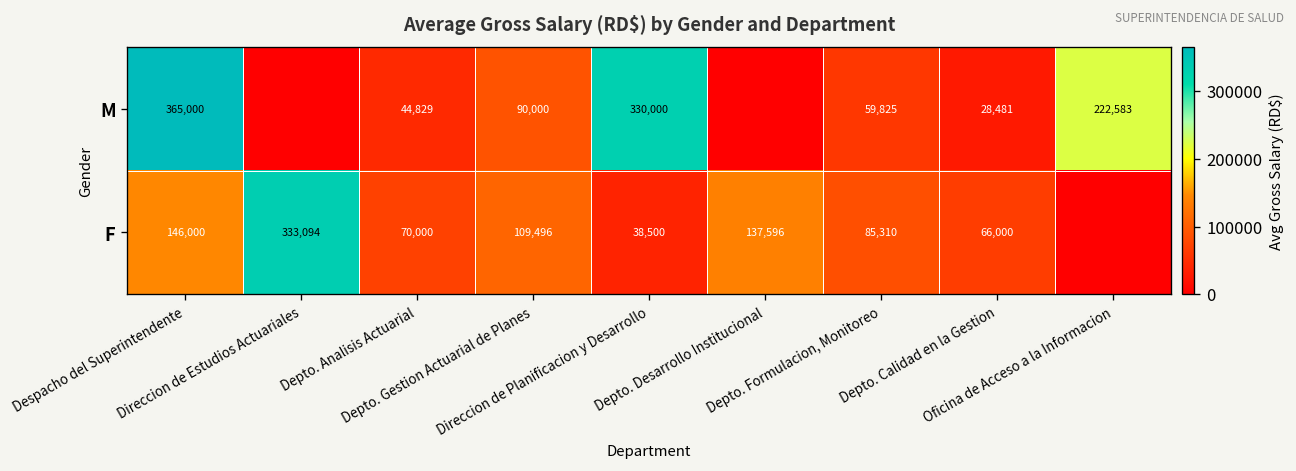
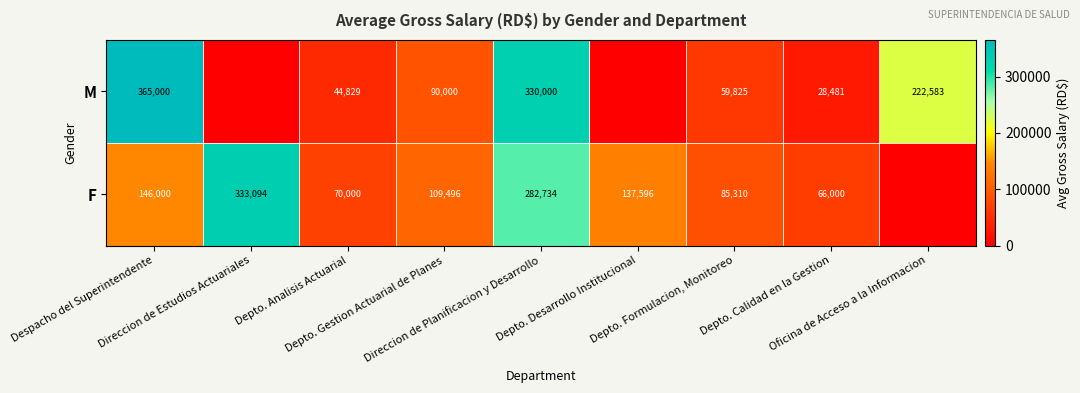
  {
    "M": {
      "Despacho del Superintendente": "365,000",
      "Depto. Analisis Actuarial": "44,829",
      "Depto. Gestion Actuarial de Planes": "90,000",
      "Direccion de Planificacion y Desarrollo": "330,000",
      "Depto. Formulacion, Monitoreo": "59,825",
      "Depto. Calidad en la Gestion": "28,481",
      "Oficina de Acceso a la Informacion": "222,583"
    },
    "F": {
      "Despacho del Superintendente": "146,000",
      "Direccion de Estudios Actuariales": "333,094",
      "Depto. Analisis Actuarial": "70,000",
      "Depto. Gestion Actuarial de Planes": "109,496",
-     "Direccion de Planificacion y Desarrollo": "38,500",
+     "Direccion de Planificacion y Desarrollo": "282,734",
      "Depto. Desarrollo Institucional": "137,596",
      "Depto. Formulacion, Monitoreo": "85,310",
      "Depto. Calidad en la Gestion": "66,000"
    }
  }
